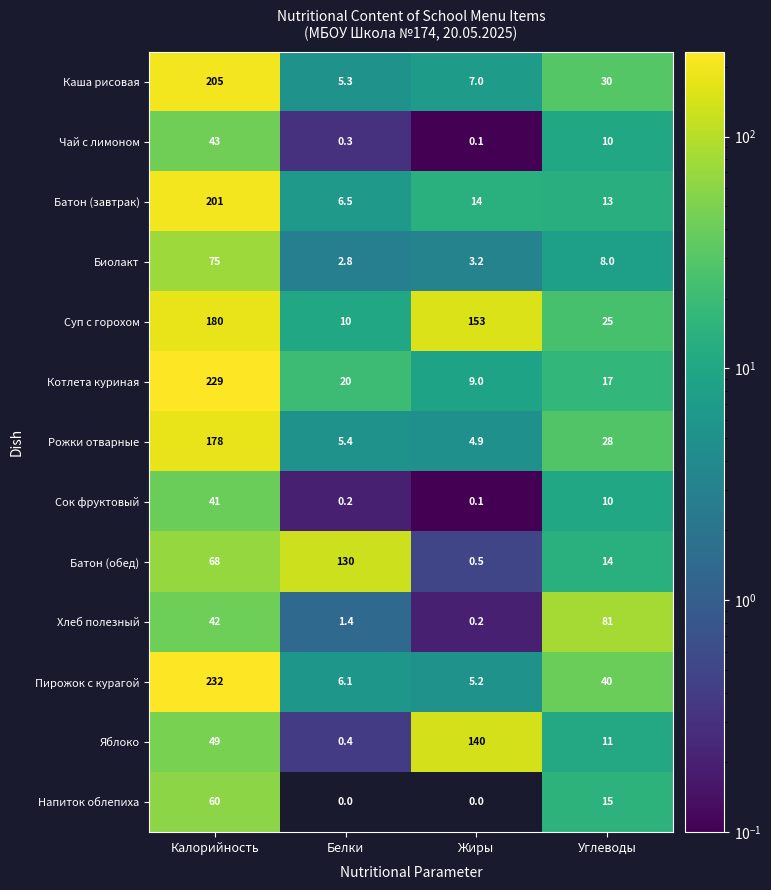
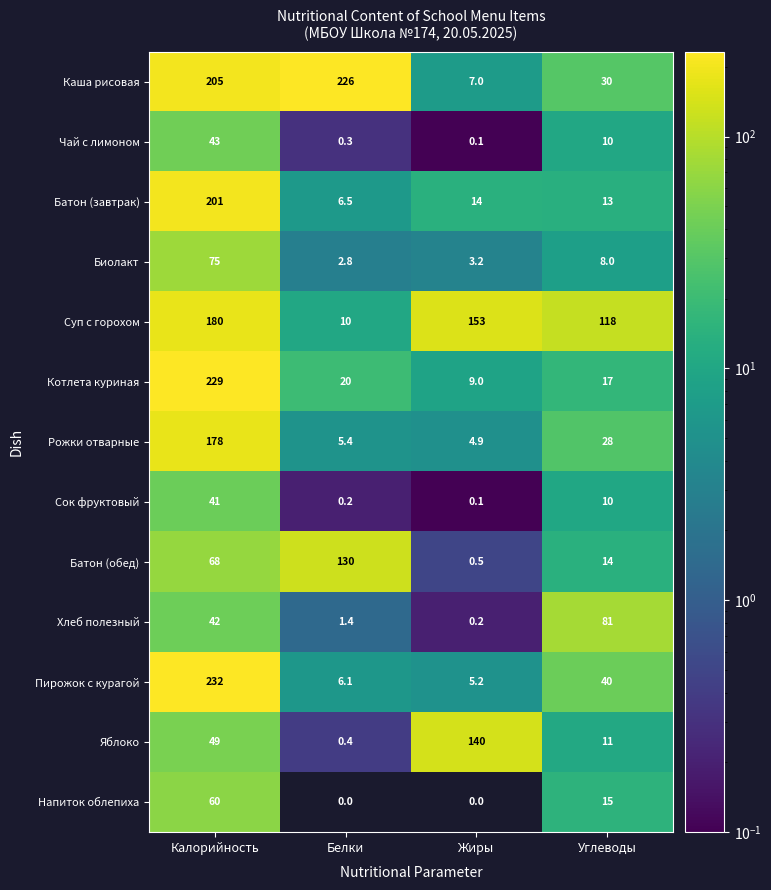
  {
    "Каша рисовая": {
      "Калорийность": 205,
-     "Белки": 5.3,
+     "Белки": 226,
      "Жиры": 7.0,
      "Углеводы": 30
    },
    "Чай с лимоном": {
      "Калорийность": 43,
      "Белки": 0.3,
      "Жиры": 0.1,
      "Углеводы": 10
    },
    "Батон (завтрак)": {
      "Калорийность": 201,
      "Белки": 6.5,
      "Жиры": 14,
      "Углеводы": 13
    },
    "Биолакт": {
      "Калорийность": 75,
      "Белки": 2.8,
      "Жиры": 3.2,
      "Углеводы": 8.0
    },
    "Суп с горохом": {
      "Калорийность": 180,
      "Белки": 10,
      "Жиры": 153,
-     "Углеводы": 25
+     "Углеводы": 118
    },
    "Котлета куриная": {
      "Калорийность": 229,
      "Белки": 20,
      "Жиры": 9.0,
      "Углеводы": 17
    },
    "Рожки отварные": {
      "Калорийность": 178,
      "Белки": 5.4,
      "Жиры": 4.9,
      "Углеводы": 28
    },
    "Сок фруктовый": {
      "Калорийность": 41,
      "Белки": 0.2,
      "Жиры": 0.1,
      "Углеводы": 10
    },
    "Батон (обед)": {
      "Калорийность": 68,
      "Белки": 130,
      "Жиры": 0.5,
      "Углеводы": 14
    },
    "Хлеб полезный": {
      "Калорийность": 42,
      "Белки": 1.4,
      "Жиры": 0.2,
      "Углеводы": 81
    },
    "Пирожок с курагой": {
      "Калорийность": 232,
      "Белки": 6.1,
      "Жиры": 5.2,
      "Углеводы": 40
    },
    "Яблоко": {
      "Калорийность": 49,
      "Белки": 0.4,
      "Жиры": 140,
      "Углеводы": 11
    },
    "Напиток облепиха": {
      "Калорийность": 60,
      "Белки": 0.0,
      "Жиры": 0.0,
      "Углеводы": 15
    }
  }
